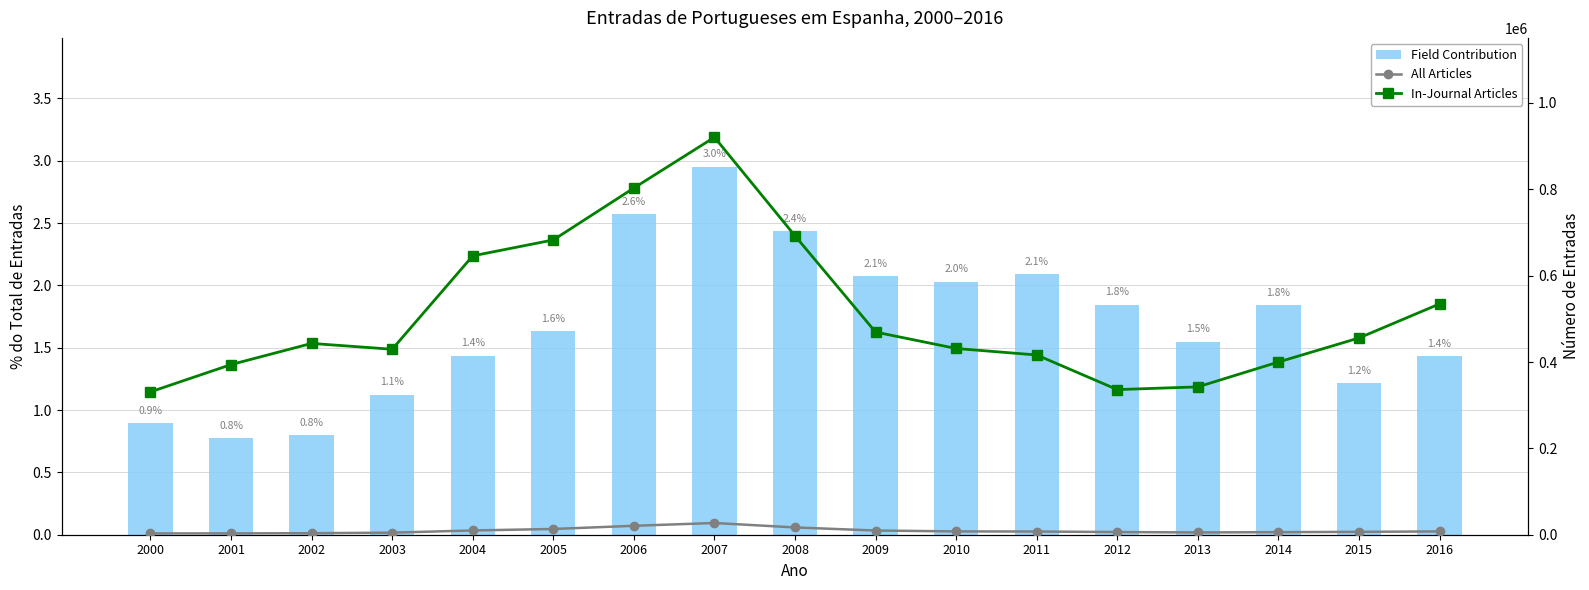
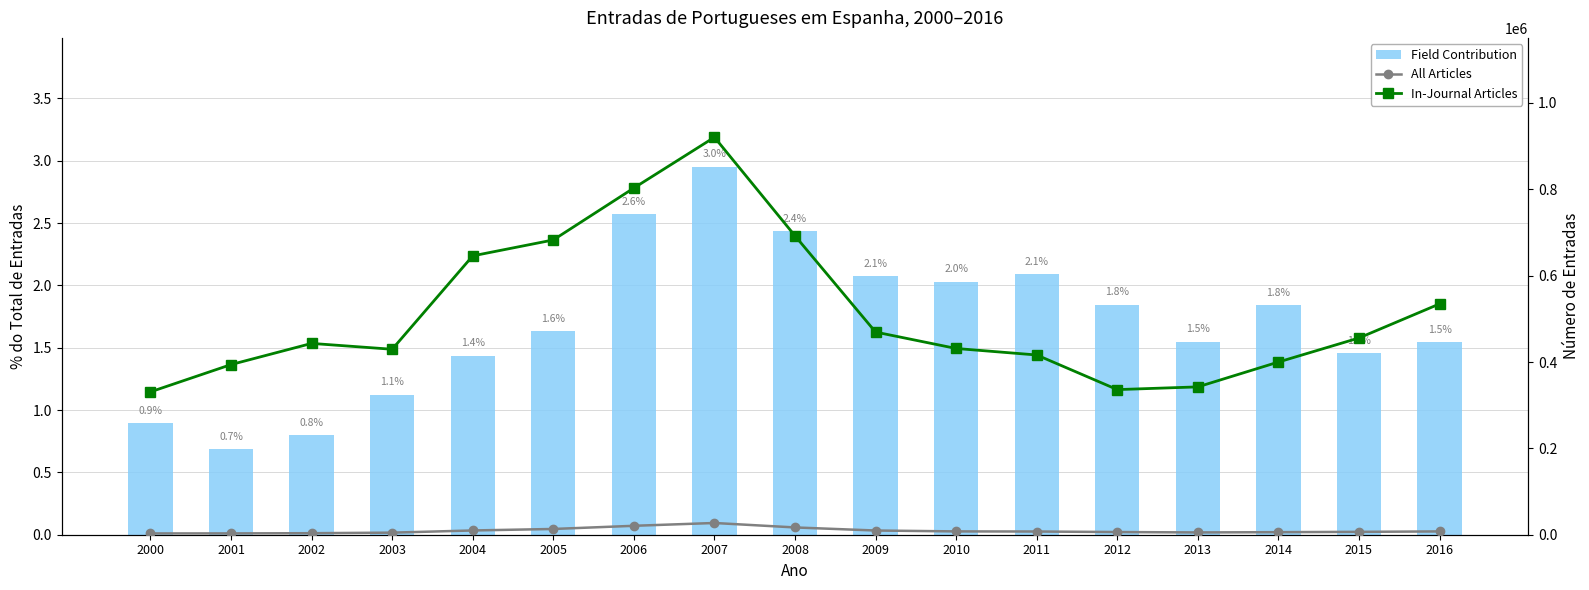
  {
    "Field Contribution": {
      "2000": "0.9%",
-     "2001": "0.8%",
+     "2001": "0.7%",
      "2002": "0.8%",
      "2003": "1.1%",
      "2004": "1.4%",
      "2005": "1.6%",
      "2006": "2.6%",
      "2007": "3.0%",
      "2008": "2.4%",
      "2009": "2.1%",
      "2010": "2.0%",
      "2011": "2.1%",
      "2012": "1.8%",
      "2013": "1.5%",
      "2014": "1.8%",
-     "2015": "1.2%",
-     "2016": "1.4%"
+     "2015": "1.5%",
+     "2016": "1.5%"
    }
  }
